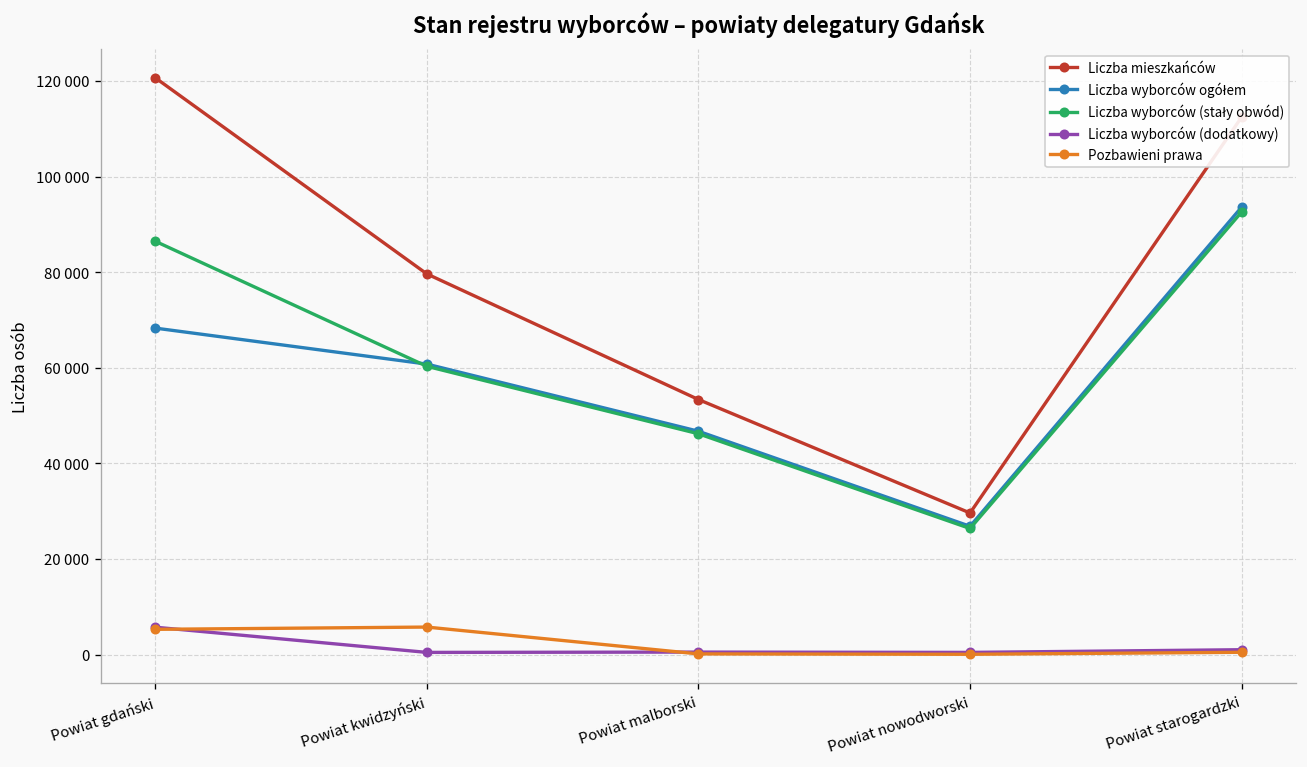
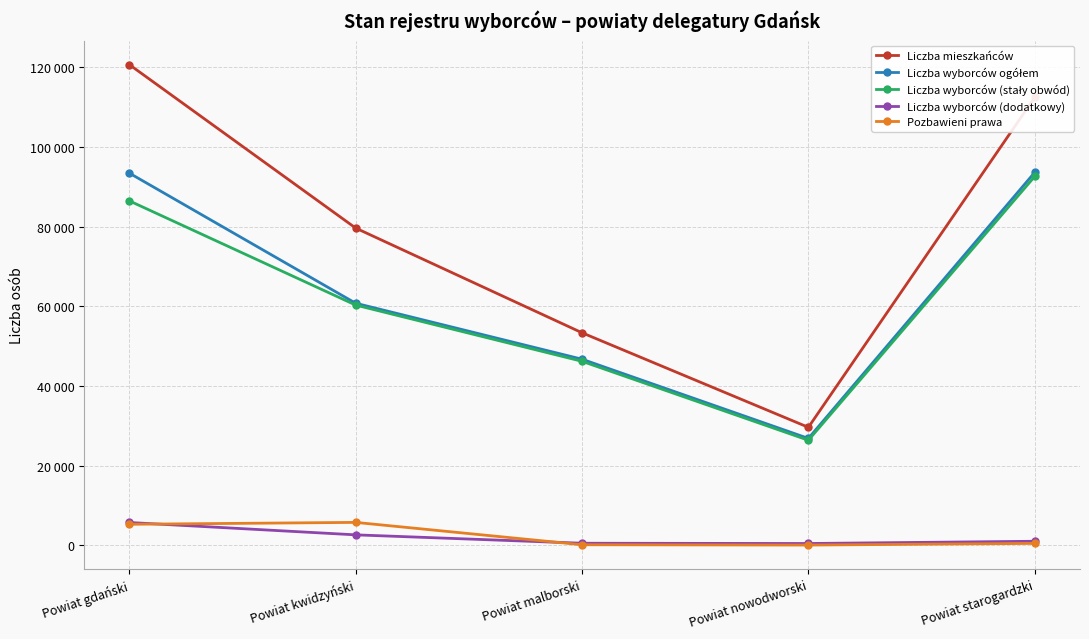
  {
    "Liczba mieszkańców": {
      "Powiat gdański": 121000,
      "Powiat kwidzyński": 80000,
      "Powiat malborski": 53000,
      "Powiat nowodworski": 30000
    },
    "Liczba wyborców ogółem": {
-     "Powiat gdański": 68000,
+     "Powiat gdański": 93000,
      "Powiat starogardzki": 94000
    },
    "Liczba wyborców (stały obwód)": {
      "Powiat gdański": 86000,
      "Powiat starogardzki": 93000
    },
    "Liczba wyborców (dodatkowy)": {
-     "Powiat kwidzyński": 0
+     "Powiat kwidzyński": 3000
    },
    "Pozbawieni prawa": {
      "Powiat kwidzyński": 6000
    }
  }
